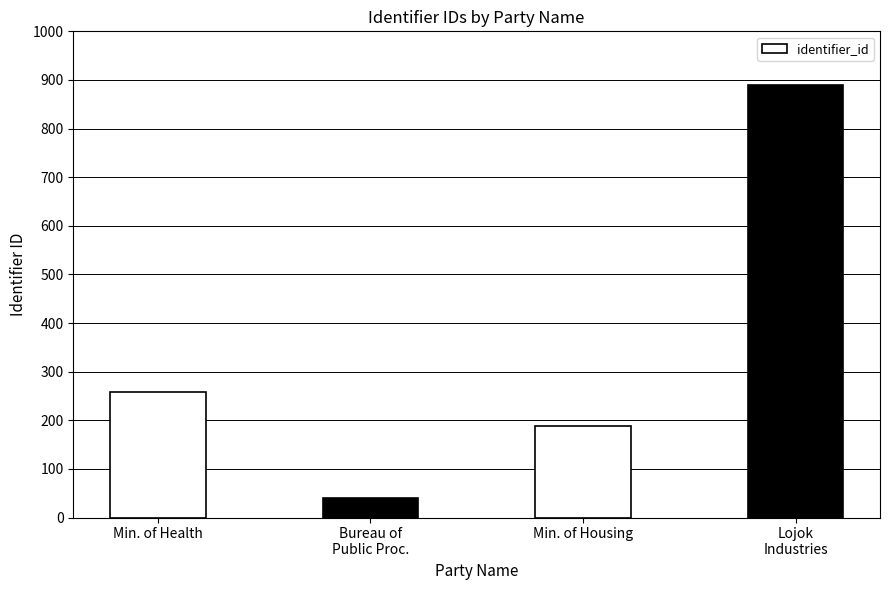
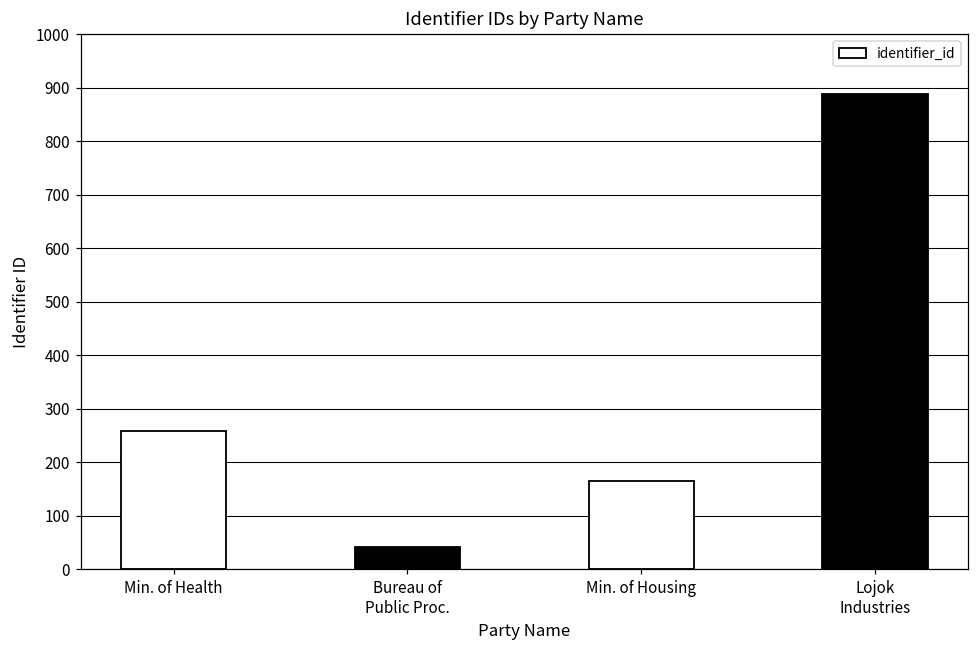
  {
    "Min. of Health": 260,
    "Bureau of Public Proc.": 40,
-   "Min. of Housing": 190,
+   "Min. of Housing": 170,
    "Lojok Industries": 890
  }
